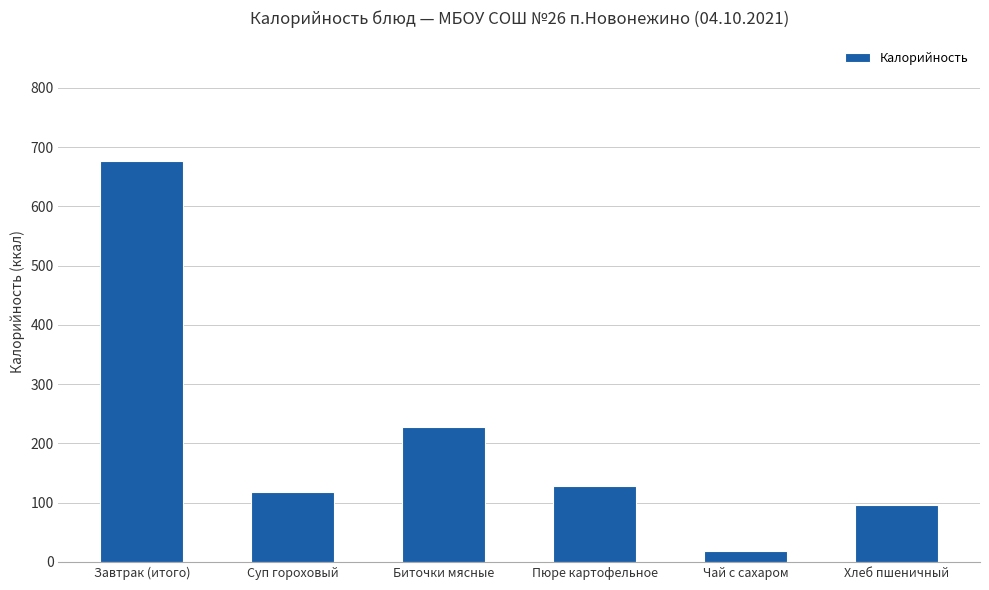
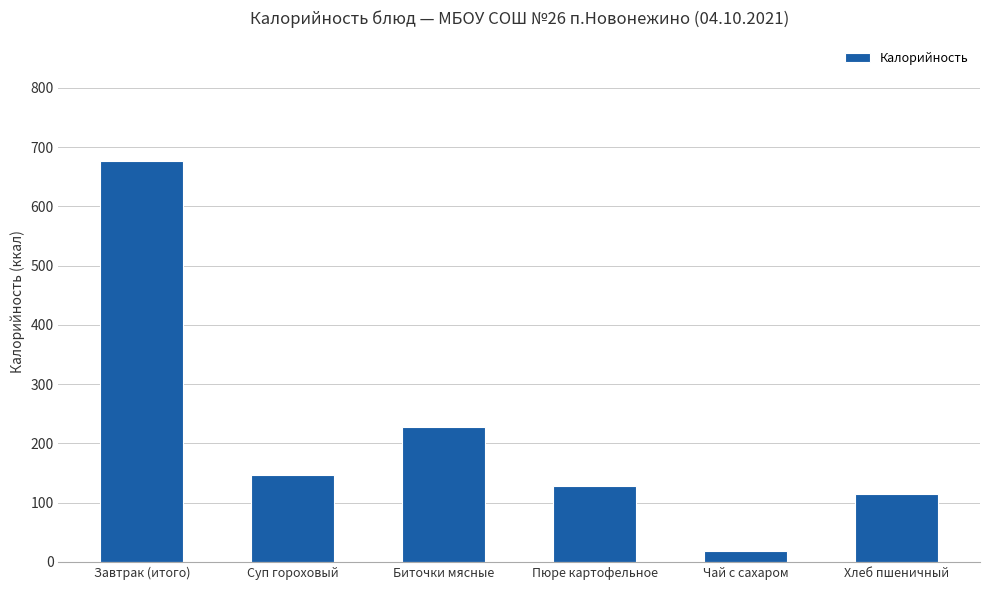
  {
    "Завтрак (итого)": 680,
-   "Суп гороховый": 120,
+   "Суп гороховый": 150,
    "Биточки мясные": 230,
    "Пюре картофельное": 130,
    "Чай с сахаром": 20,
-   "Хлеб пшеничный": 100
+   "Хлеб пшеничный": 110
  }
